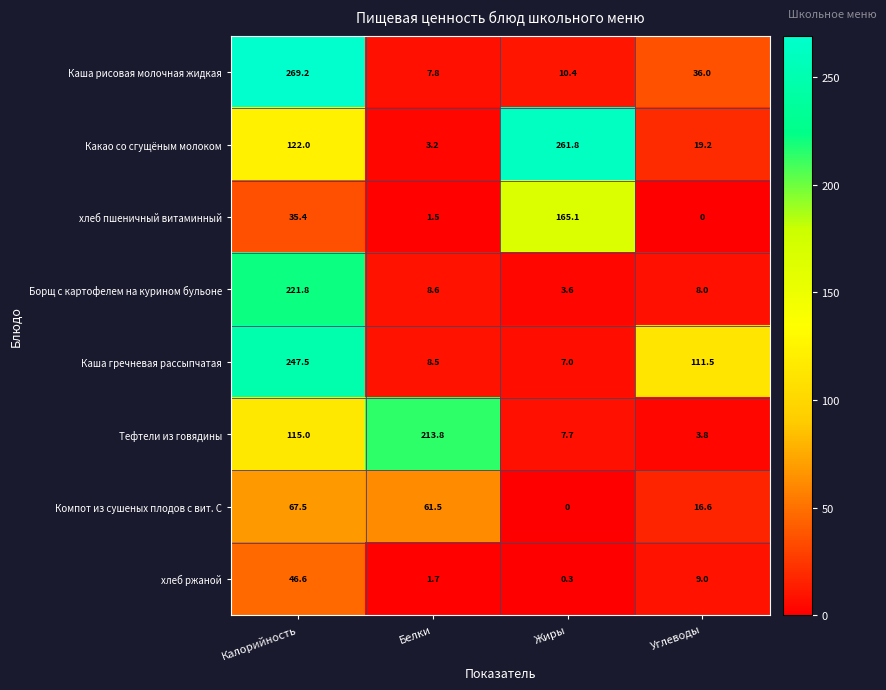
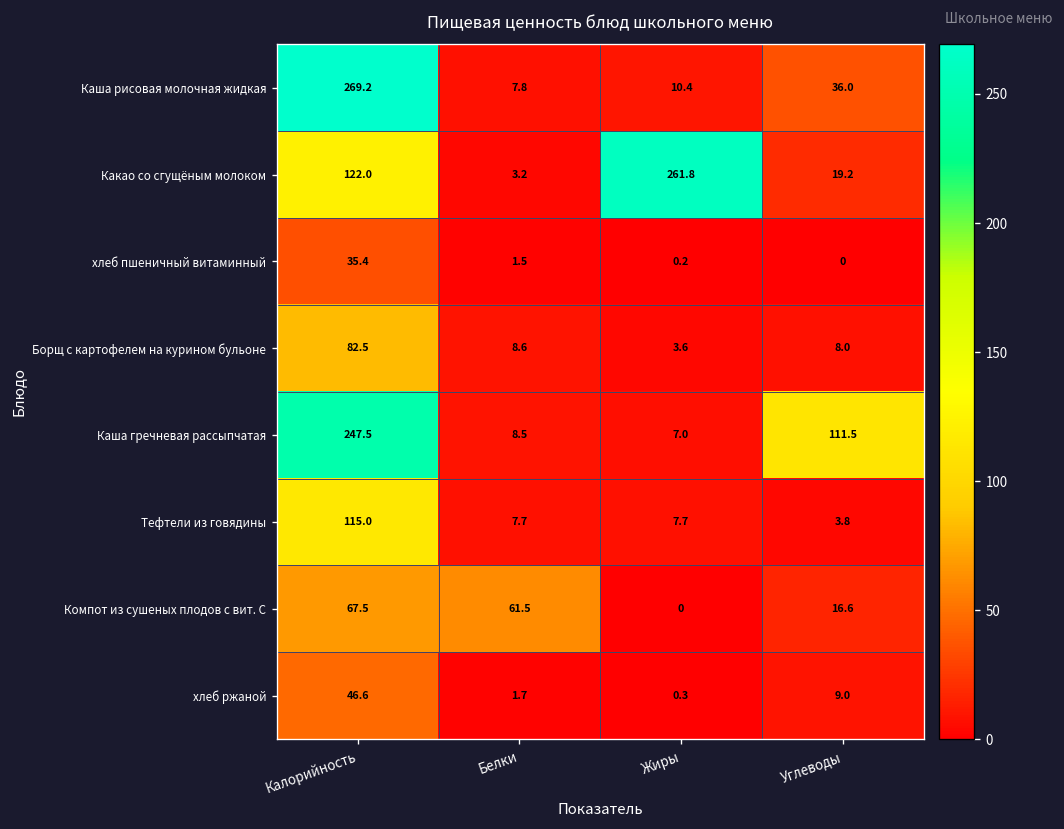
  {
    "Каша рисовая молочная жидкая": {
      "Калорийность": 269.2,
      "Белки": 7.8,
      "Жиры": 10.4,
      "Углеводы": 36.0
    },
    "Какао со сгущёным молоком": {
      "Калорийность": 122.0,
      "Белки": 3.2,
      "Жиры": 261.8,
      "Углеводы": 19.2
    },
    "хлеб пшеничный витаминный": {
      "Калорийность": 35.4,
      "Белки": 1.5,
-     "Жиры": 165.1,
+     "Жиры": 0.2,
      "Углеводы": 0
    },
    "Борщ с картофелем на курином бульоне": {
-     "Калорийность": 221.8,
+     "Калорийность": 82.5,
      "Белки": 8.6,
      "Жиры": 3.6,
      "Углеводы": 8.0
    },
    "Каша гречневая рассыпчатая": {
      "Калорийность": 247.5,
      "Белки": 8.5,
      "Жиры": 7.0,
      "Углеводы": 111.5
    },
    "Тефтели из говядины": {
      "Калорийность": 115.0,
-     "Белки": 213.8,
+     "Белки": 7.7,
      "Жиры": 7.7,
      "Углеводы": 3.8
    },
    "Компот из сушеных плодов с вит. С": {
      "Калорийность": 67.5,
      "Белки": 61.5,
      "Жиры": 0,
      "Углеводы": 16.6
    },
    "хлеб ржаной": {
      "Калорийность": 46.6,
      "Белки": 1.7,
      "Жиры": 0.3,
      "Углеводы": 9.0
    }
  }
